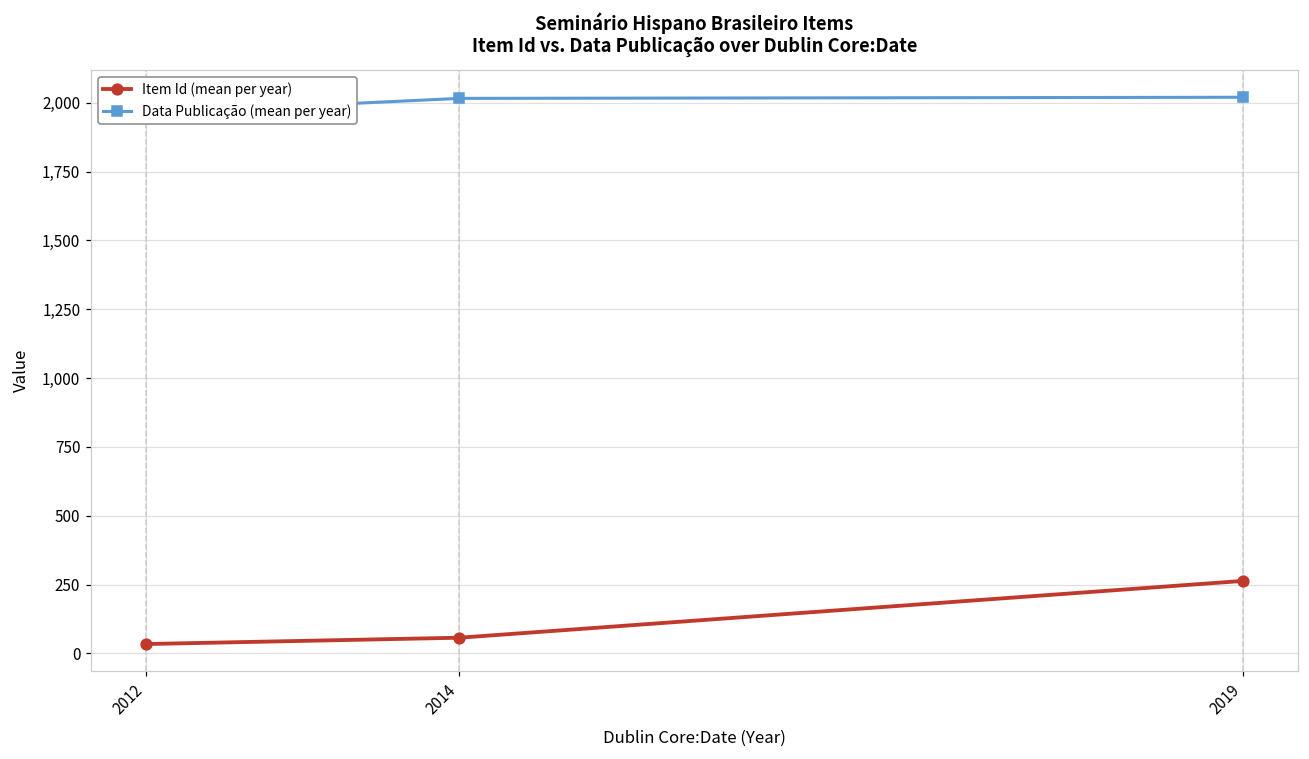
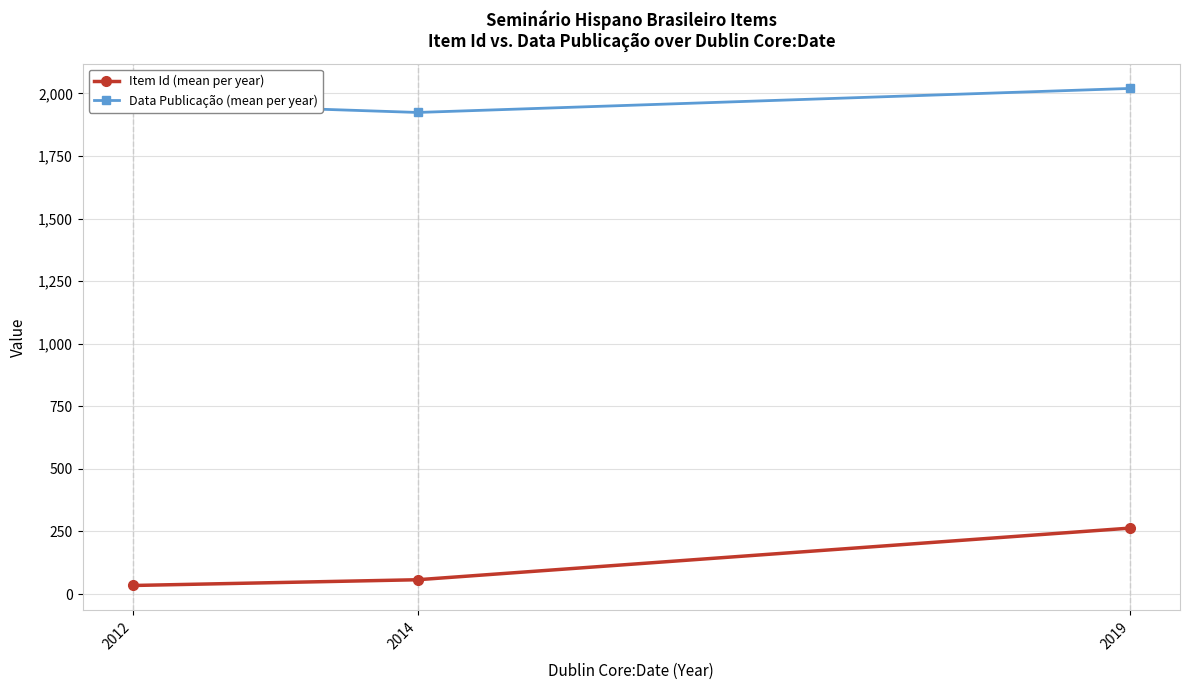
  {
    "Item Id (mean per year)": {
      "2012": "30",
      "2014": "60",
      "2019": "260"
    },
    "Data Publicação (mean per year)": {
-     "2014": "2,020",
+     "2014": "1,920",
      "2019": "2,020"
    }
  }
